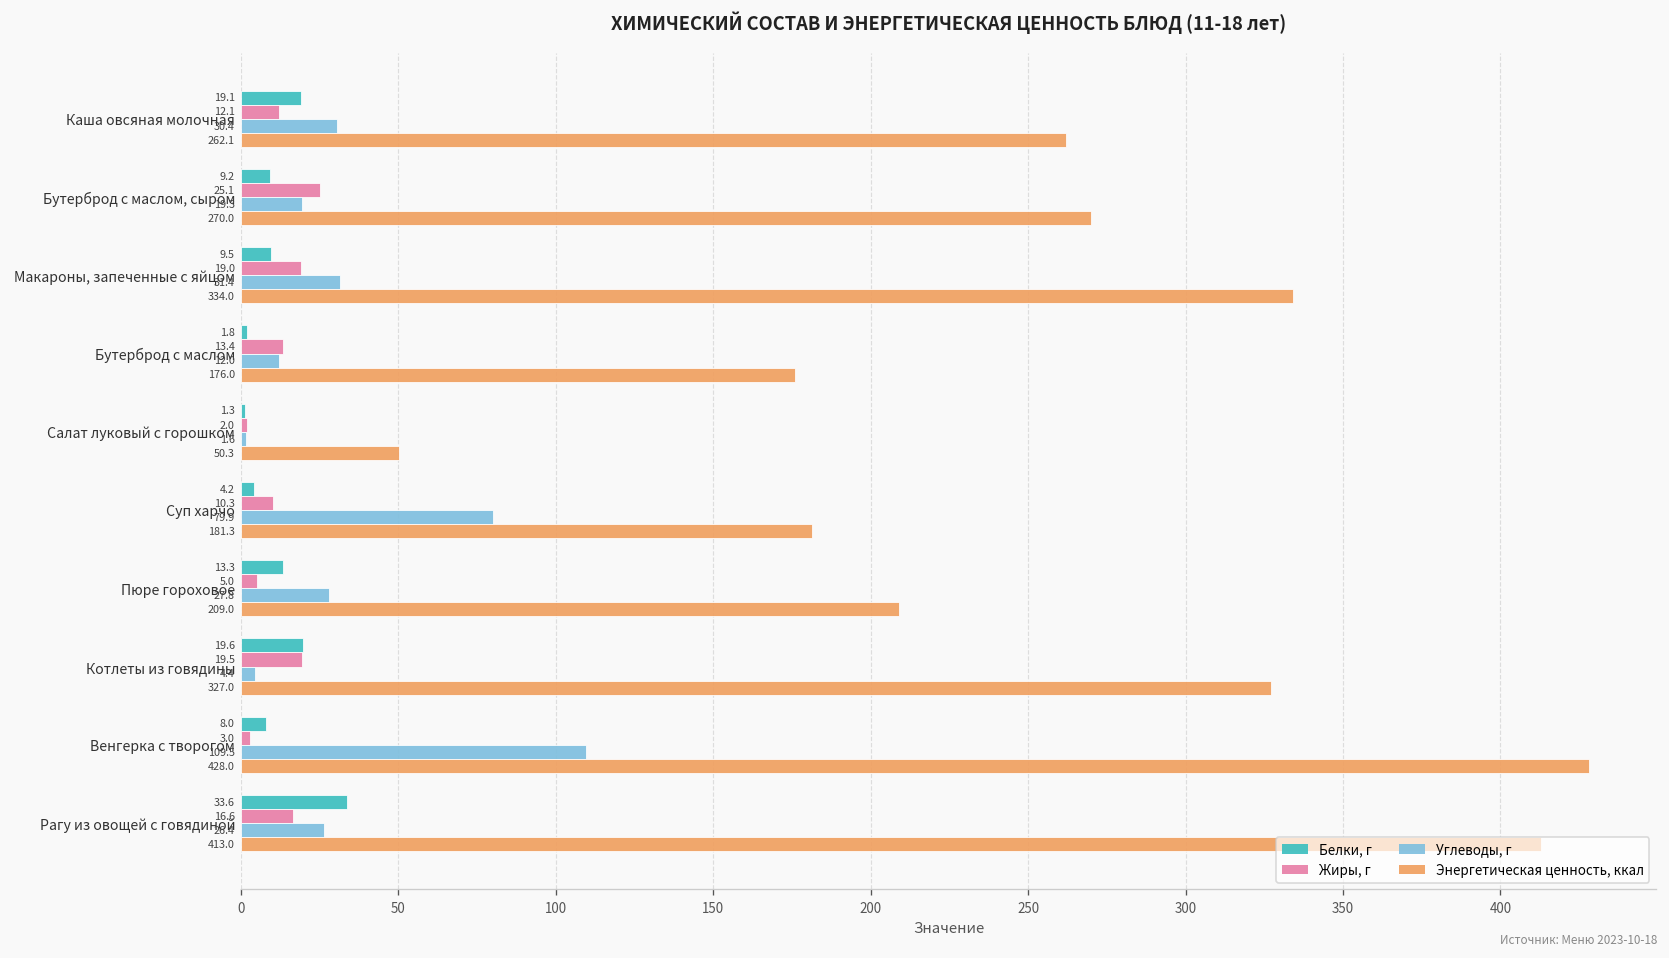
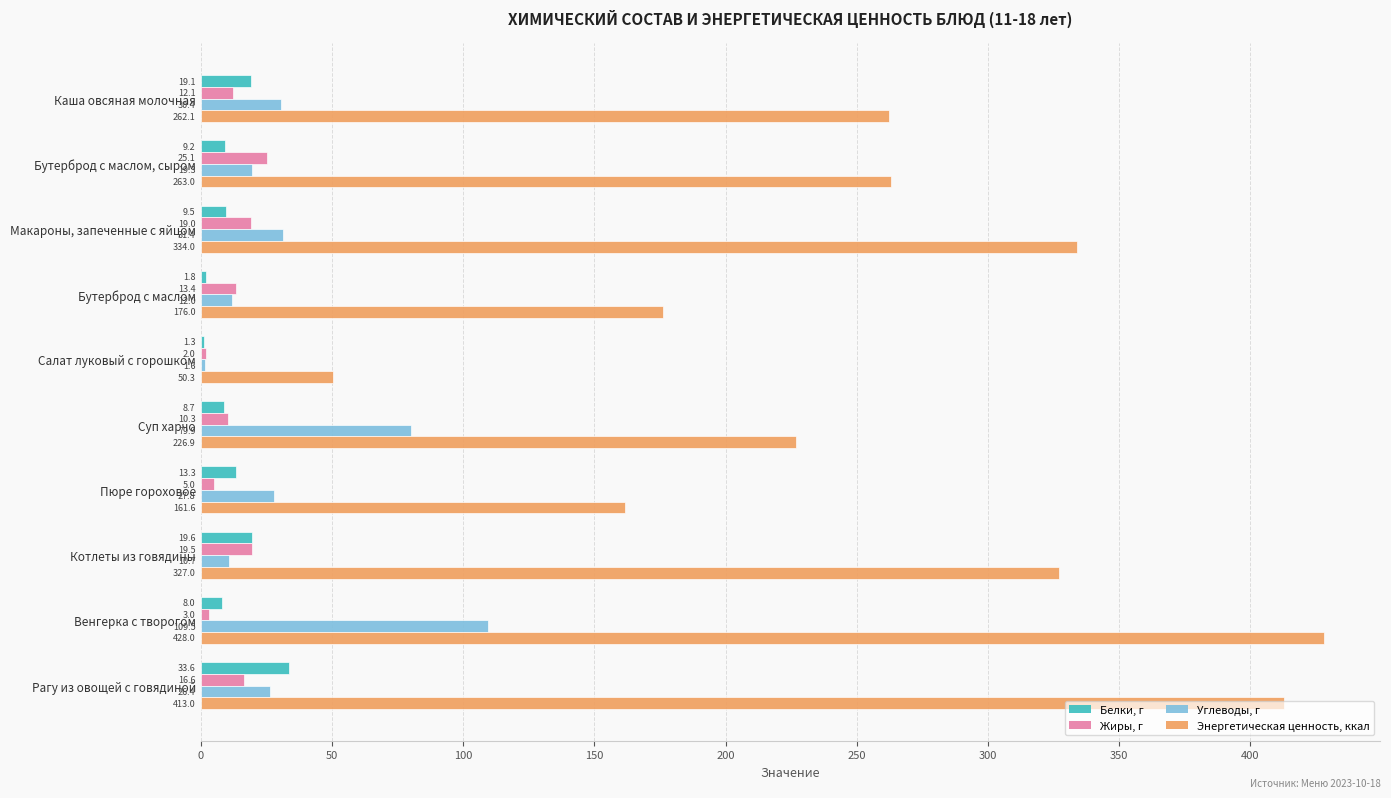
  {
    "Белки, г": {
      "Бутерброд с маслом": 1.8,
      "Салат луковый с горошком": 1.3,
-     "Суп харчо": 4.2
+     "Суп харчо": 8.7
    },
    "Жиры, г": {
      "Салат луковый с горошком": 2.0,
      "Пюре гороховое": 5.0,
      "Венгерка с творогом": 3.0
    },
    "Углеводы, г": {
      "Салат луковый с горошком": 1.6,
-     "Котлеты из говядины": 4.4
+     "Котлеты из говядины": 10.7
    },
    "Энергетическая ценность, ккал": {
-     "Бутерброд с маслом, сыром": 270.0,
-     "Суп харчо": 181.3,
-     "Пюре гороховое": 209.0
+     "Бутерброд с маслом, сыром": 263.0,
+     "Суп харчо": 226.9,
+     "Пюре гороховое": 161.6
    }
  }
